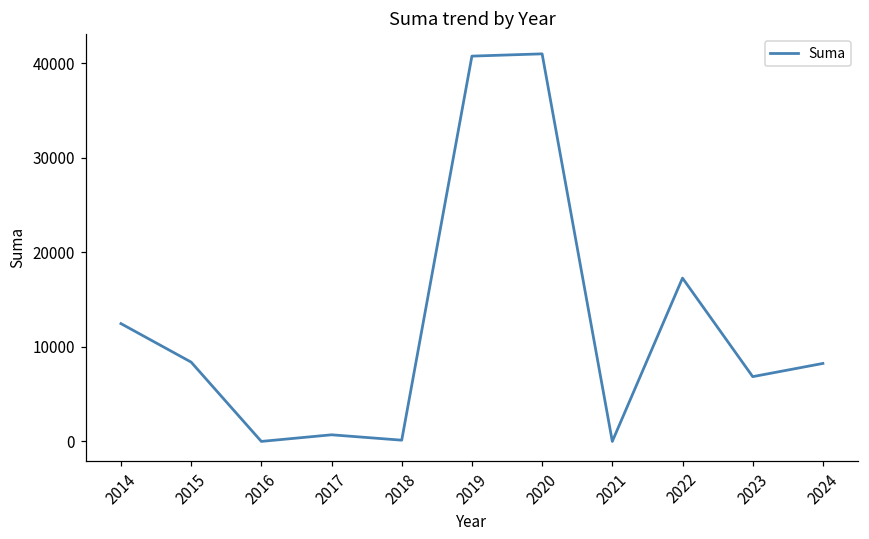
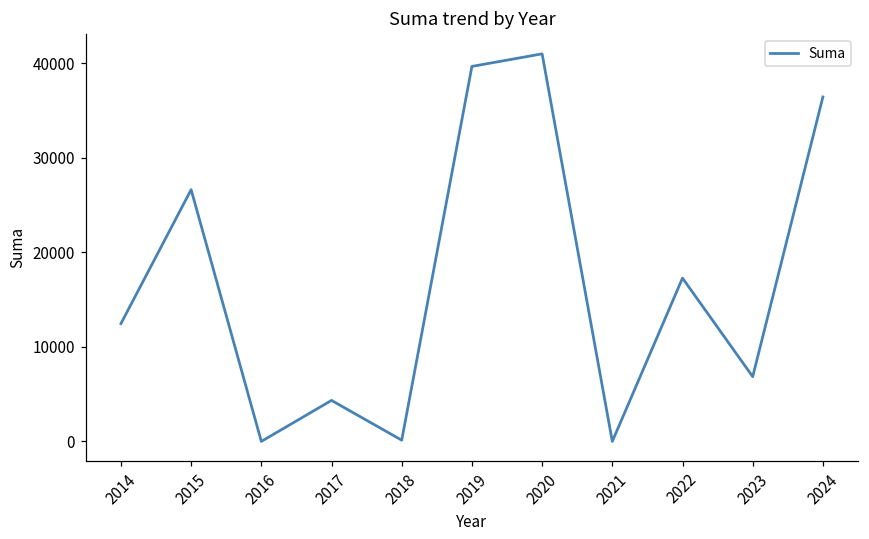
  {
    "2014": 12000,
-   "2015": 8000,
+   "2015": 27000,
    "2016": 0,
-   "2017": 1000,
+   "2017": 4000,
    "2018": 0,
-   "2019": 41000,
+   "2019": 40000,
    "2020": 41000,
    "2021": 0,
    "2022": 17000,
    "2023": 7000,
-   "2024": 8000
+   "2024": 36000
  }
